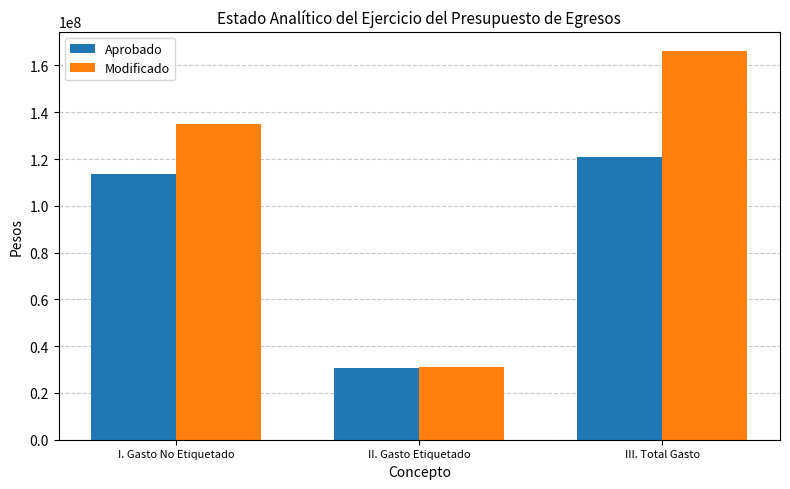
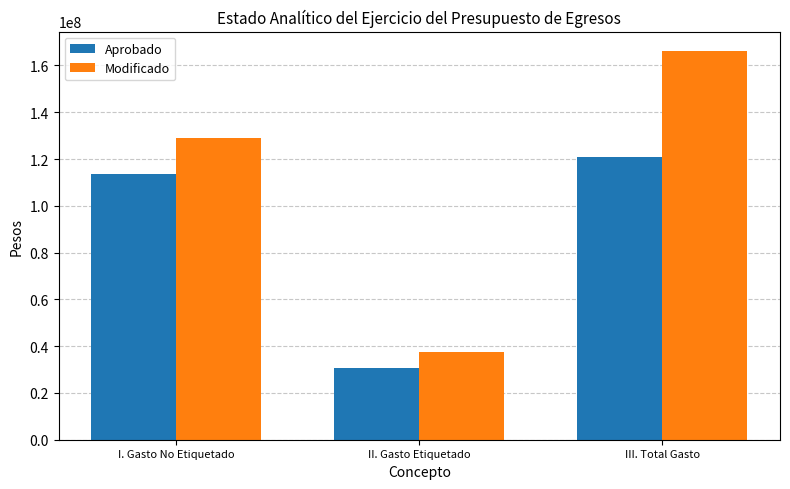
  {
    "Aprobado": {
      "I. Gasto No Etiquetado": 114000000,
      "II. Gasto Etiquetado": 31000000,
      "III. Total Gasto": 121000000
    },
    "Modificado": {
-     "I. Gasto No Etiquetado": 135000000,
-     "II. Gasto Etiquetado": 31000000,
+     "I. Gasto No Etiquetado": 129000000,
+     "II. Gasto Etiquetado": 38000000,
      "III. Total Gasto": 166000000
    }
  }
